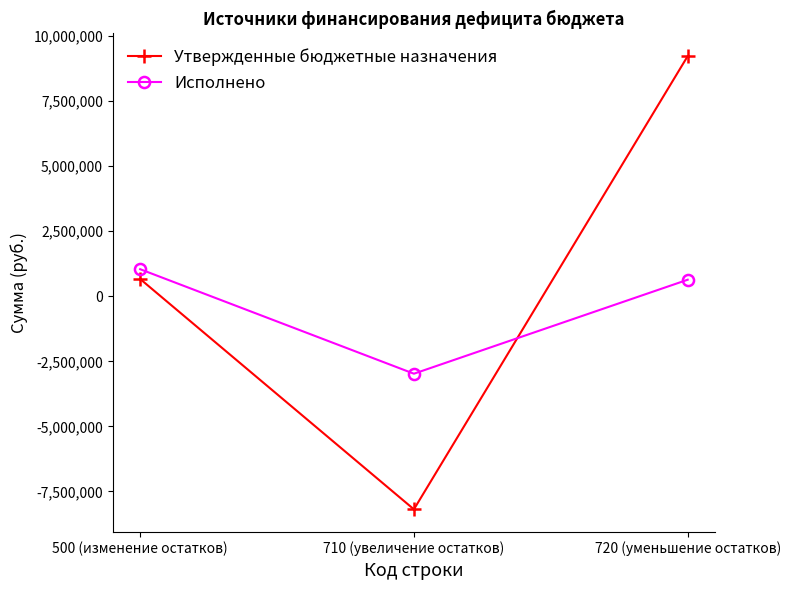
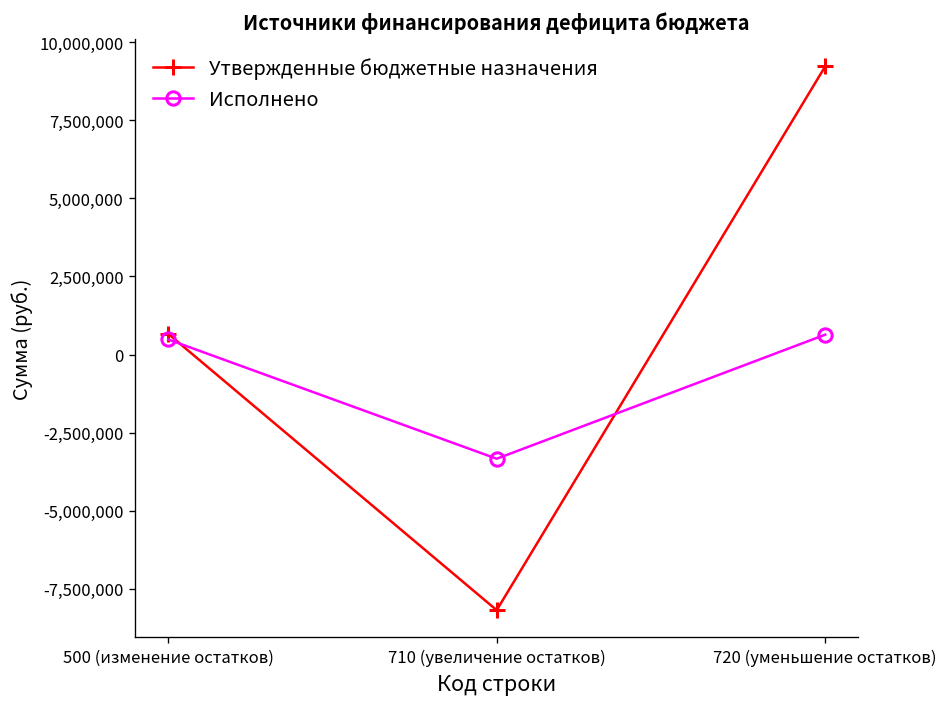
  {
    "Утвержденные бюджетные назначения": {
      "500 (изменение остатков)": "700,000",
      "710 (увеличение остатков)": "-8,200,000",
      "720 (уменьшение остатков)": "9,200,000"
    },
    "Исполнено": {
-     "500 (изменение остатков)": "1,000,000",
-     "710 (увеличение остатков)": "-3,000,000",
+     "500 (изменение остатков)": "500,000",
+     "710 (увеличение остатков)": "-3,300,000",
      "720 (уменьшение остатков)": "600,000"
    }
  }
